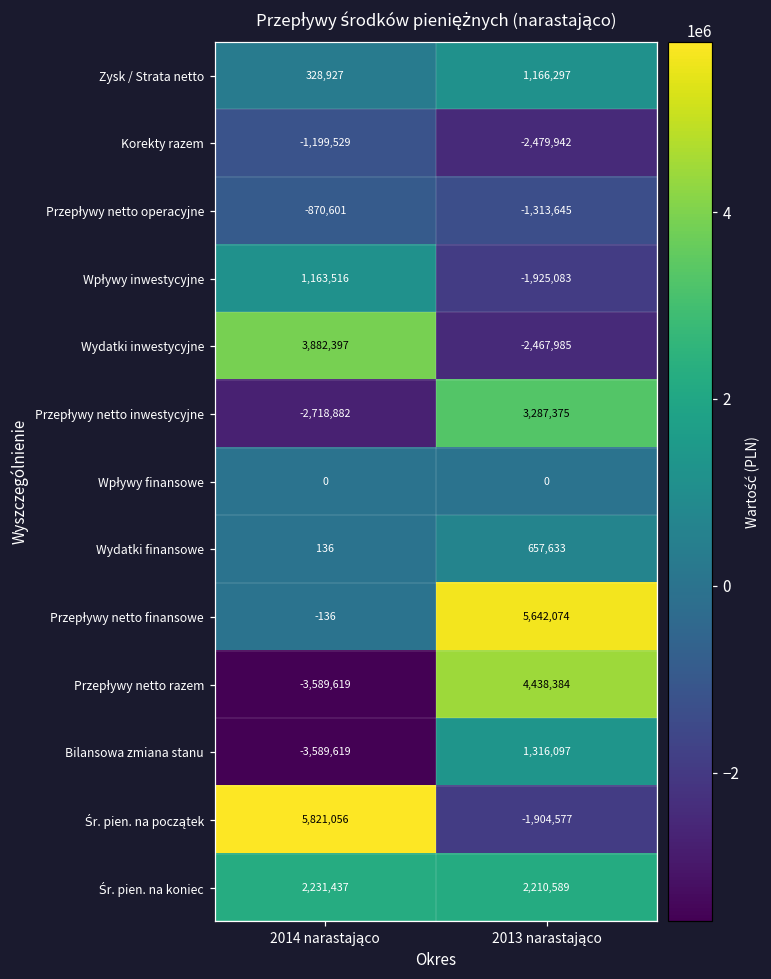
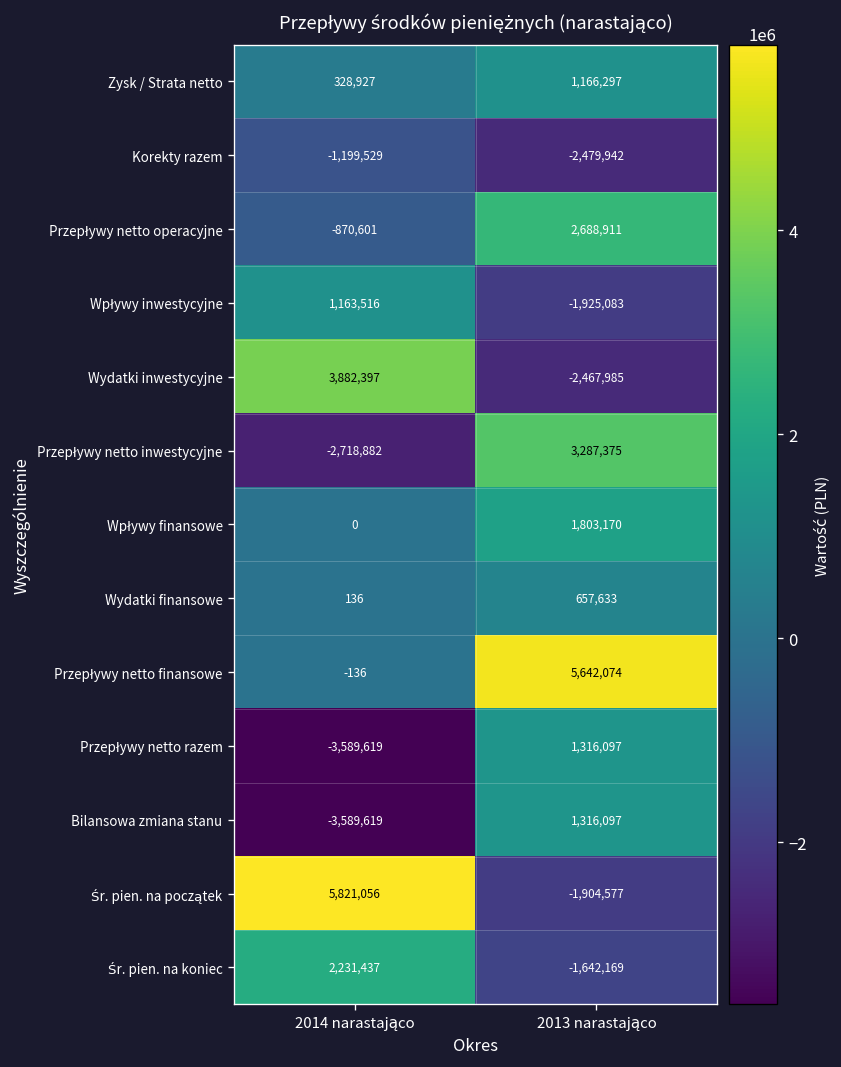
  {
    "Zysk / Strata netto": {
      "2014 narastająco": "328,927",
      "2013 narastająco": "1,166,297"
    },
    "Korekty razem": {
      "2014 narastająco": "-1,199,529",
      "2013 narastająco": "-2,479,942"
    },
    "Przepływy netto operacyjne": {
      "2014 narastająco": "-870,601",
-     "2013 narastająco": "-1,313,645"
+     "2013 narastająco": "2,688,911"
    },
    "Wpływy inwestycyjne": {
      "2014 narastająco": "1,163,516",
      "2013 narastająco": "-1,925,083"
    },
    "Wydatki inwestycyjne": {
      "2014 narastająco": "3,882,397",
      "2013 narastająco": "-2,467,985"
    },
    "Przepływy netto inwestycyjne": {
      "2014 narastająco": "-2,718,882",
      "2013 narastająco": "3,287,375"
    },
    "Wpływy finansowe": {
      "2014 narastająco": "0",
-     "2013 narastająco": "0"
+     "2013 narastająco": "1,803,170"
    },
    "Wydatki finansowe": {
      "2014 narastająco": "136",
      "2013 narastająco": "657,633"
    },
    "Przepływy netto finansowe": {
      "2014 narastająco": "-136",
      "2013 narastająco": "5,642,074"
    },
    "Przepływy netto razem": {
      "2014 narastająco": "-3,589,619",
-     "2013 narastająco": "4,438,384"
+     "2013 narastająco": "1,316,097"
    },
    "Bilansowa zmiana stanu": {
      "2014 narastająco": "-3,589,619",
      "2013 narastająco": "1,316,097"
    },
    "Śr. pien. na początek": {
      "2014 narastająco": "5,821,056",
      "2013 narastająco": "-1,904,577"
    },
    "Śr. pien. na koniec": {
      "2014 narastająco": "2,231,437",
-     "2013 narastająco": "2,210,589"
+     "2013 narastająco": "-1,642,169"
    }
  }
